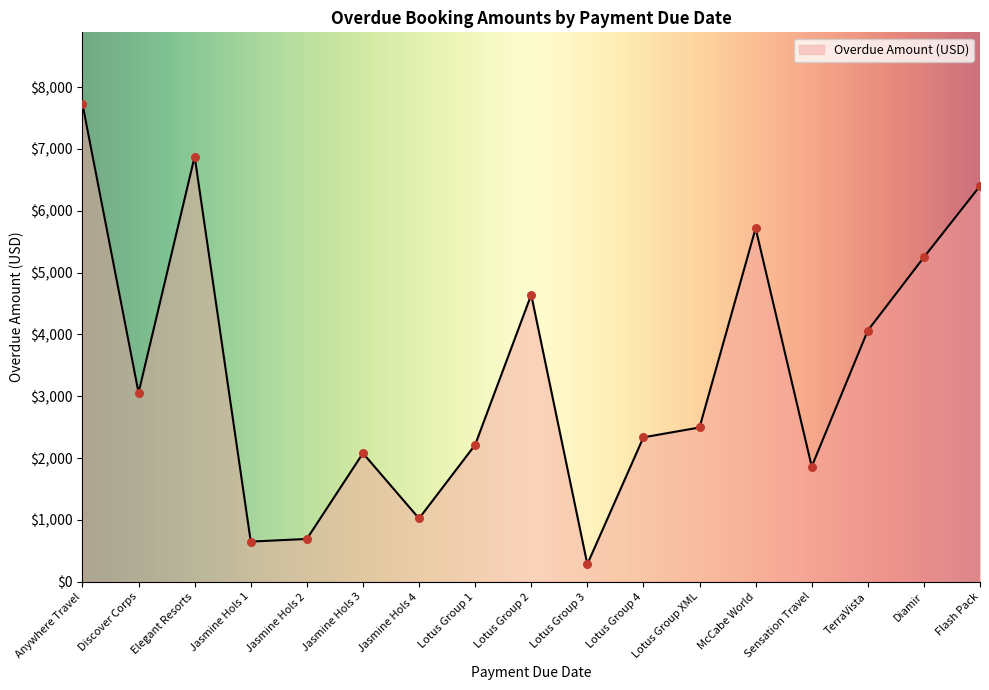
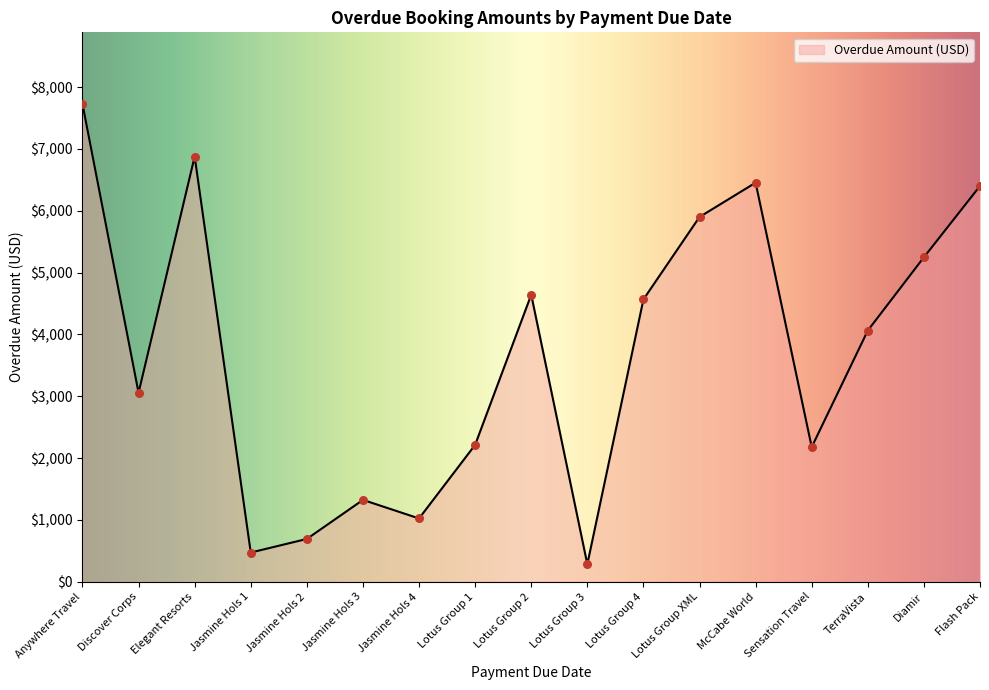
  {
    "Anywhere Travel": "$7,700",
    "Discover Corps": "$3,100",
    "Elegant Resorts": "$6,900",
-   "Jasmine Hols 1": "$700",
+   "Jasmine Hols 1": "$500",
    "Jasmine Hols 2": "$700",
-   "Jasmine Hols 3": "$2,100",
+   "Jasmine Hols 3": "$1,300",
    "Jasmine Hols 4": "$1,000",
    "Lotus Group 1": "$2,200",
    "Lotus Group 2": "$4,600",
    "Lotus Group 3": "$300",
-   "Lotus Group 4": "$2,300",
-   "Lotus Group XML": "$2,500",
-   "McCabe World": "$5,700",
-   "Sensation Travel": "$1,900",
+   "Lotus Group 4": "$4,600",
+   "Lotus Group XML": "$5,900",
+   "McCabe World": "$6,500",
+   "Sensation Travel": "$2,200",
    "TerraVista": "$4,100",
    "Diamir": "$5,200",
    "Flash Pack": "$6,400"
  }
